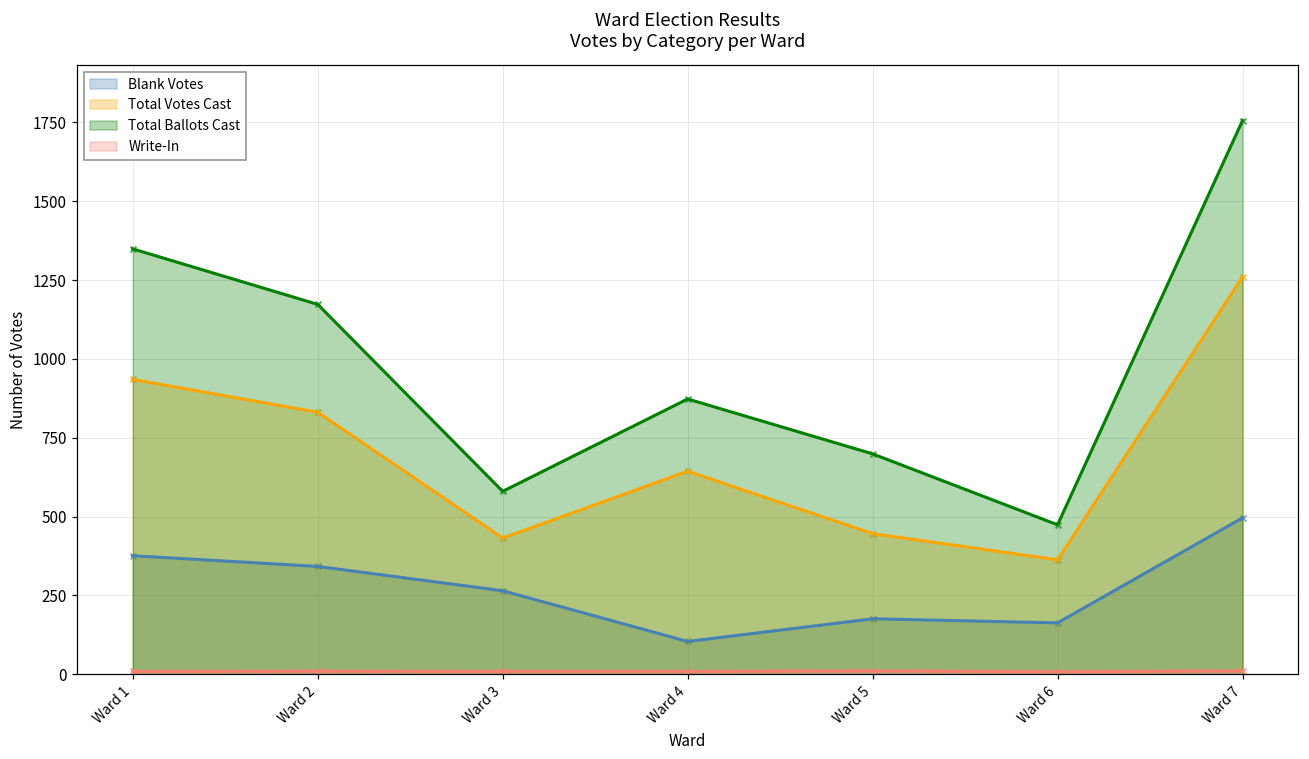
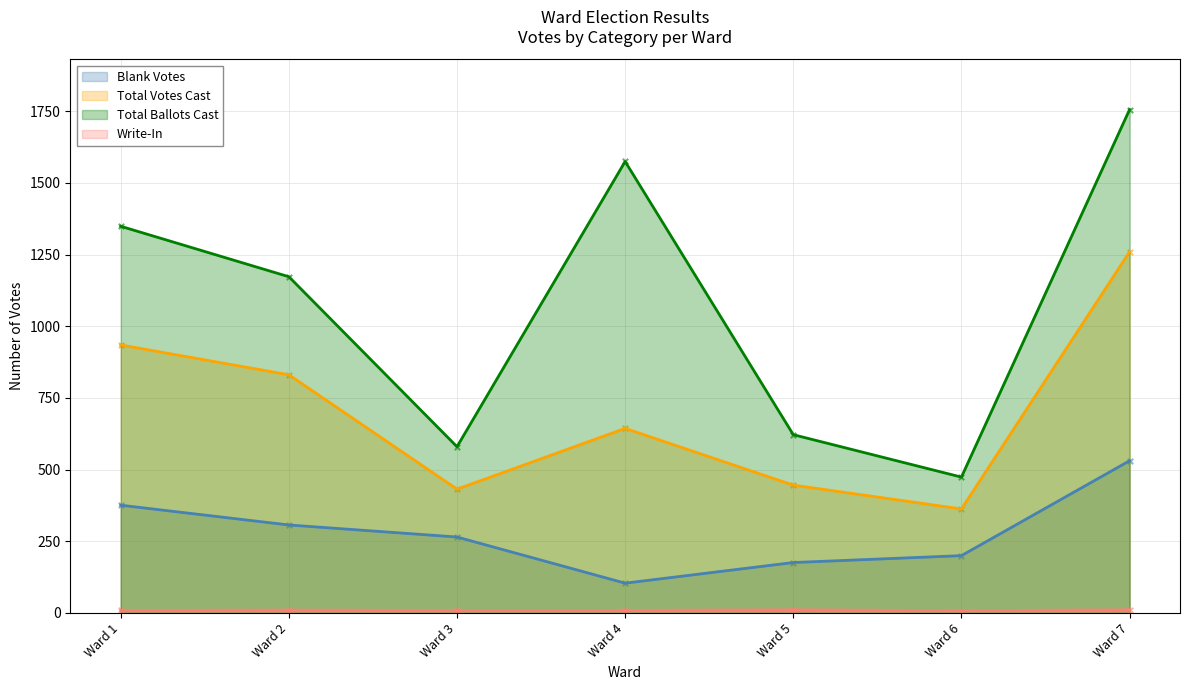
  {
    "Blank Votes": {
      "Ward 1": 380,
-     "Ward 2": 340,
+     "Ward 2": 310,
      "Ward 3": 270,
      "Ward 4": 100,
      "Ward 5": 180,
-     "Ward 6": 160,
-     "Ward 7": 500
+     "Ward 6": 200,
+     "Ward 7": 530
    },
    "Total Ballots Cast": {
      "Ward 1": 1350,
      "Ward 2": 1170,
      "Ward 3": 580,
-     "Ward 4": 870,
-     "Ward 5": 700,
+     "Ward 4": 1580,
+     "Ward 5": 620,
      "Ward 6": 470,
      "Ward 7": 1760
    }
  }
